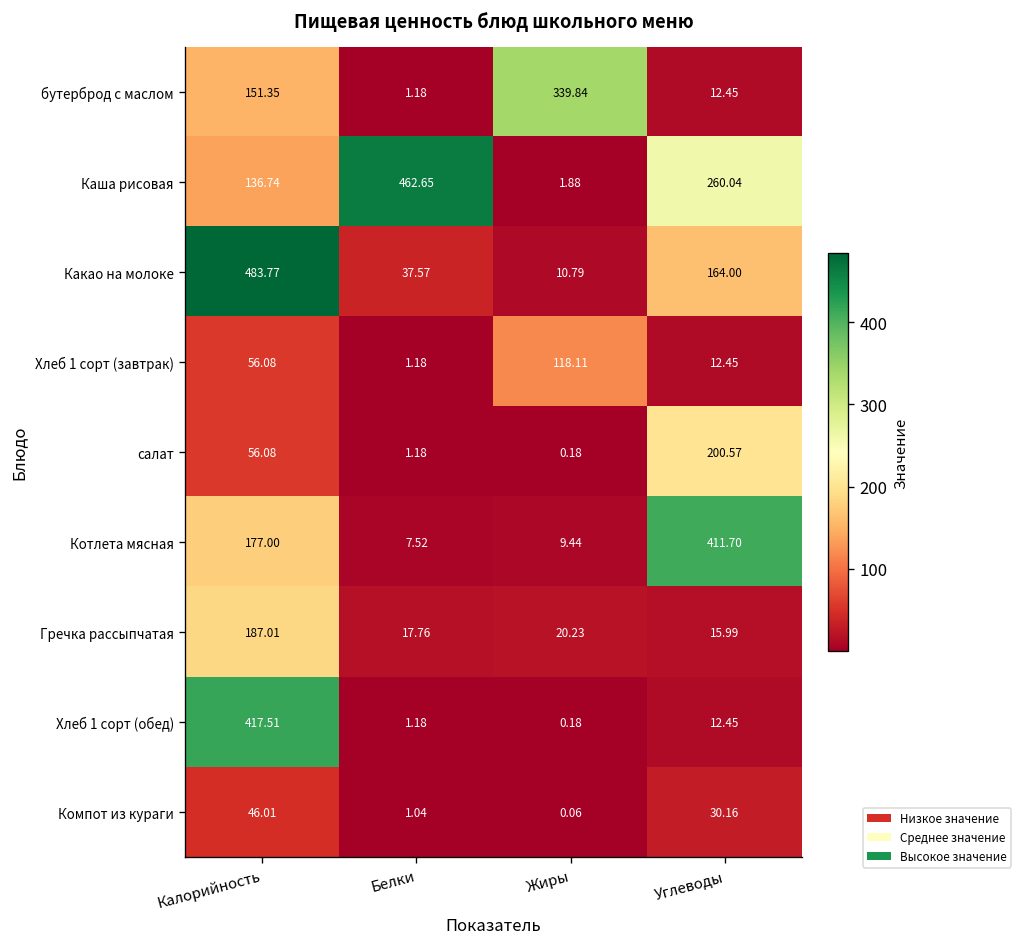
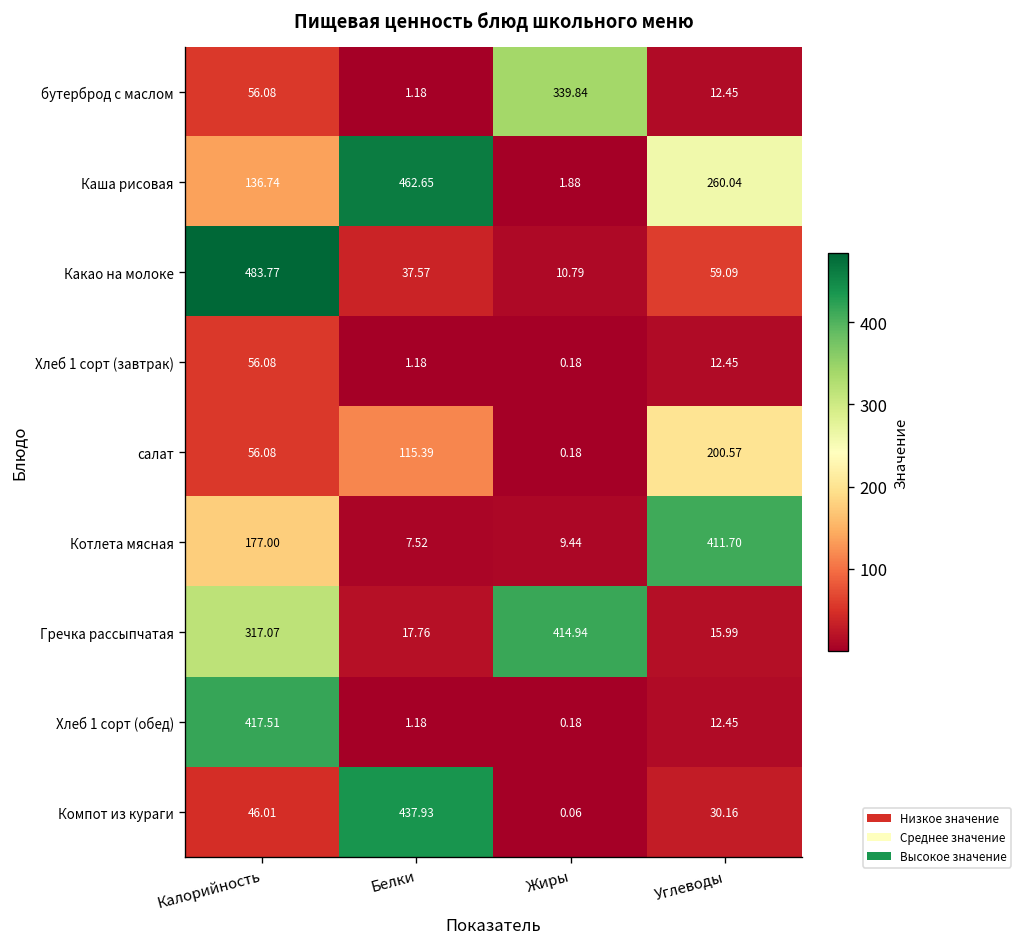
  {
    "бутерброд с маслом": {
-     "Калорийность": 151.35,
+     "Калорийность": 56.08,
      "Белки": 1.18,
      "Жиры": 339.84,
      "Углеводы": 12.45
    },
    "Каша рисовая": {
      "Калорийность": 136.74,
      "Белки": 462.65,
      "Жиры": 1.88,
      "Углеводы": 260.04
    },
    "Какао на молоке": {
      "Калорийность": 483.77,
      "Белки": 37.57,
      "Жиры": 10.79,
-     "Углеводы": 164.00
+     "Углеводы": 59.09
    },
    "Хлеб 1 сорт (завтрак)": {
      "Калорийность": 56.08,
      "Белки": 1.18,
-     "Жиры": 118.11,
+     "Жиры": 0.18,
      "Углеводы": 12.45
    },
    "салат": {
      "Калорийность": 56.08,
-     "Белки": 1.18,
+     "Белки": 115.39,
      "Жиры": 0.18,
      "Углеводы": 200.57
    },
    "Котлета мясная": {
      "Калорийность": 177.00,
      "Белки": 7.52,
      "Жиры": 9.44,
      "Углеводы": 411.70
    },
    "Гречка рассыпчатая": {
-     "Калорийность": 187.01,
+     "Калорийность": 317.07,
      "Белки": 17.76,
-     "Жиры": 20.23,
+     "Жиры": 414.94,
      "Углеводы": 15.99
    },
    "Хлеб 1 сорт (обед)": {
      "Калорийность": 417.51,
      "Белки": 1.18,
      "Жиры": 0.18,
      "Углеводы": 12.45
    },
    "Компот из кураги": {
      "Калорийность": 46.01,
-     "Белки": 1.04,
+     "Белки": 437.93,
      "Жиры": 0.06,
      "Углеводы": 30.16
    }
  }
